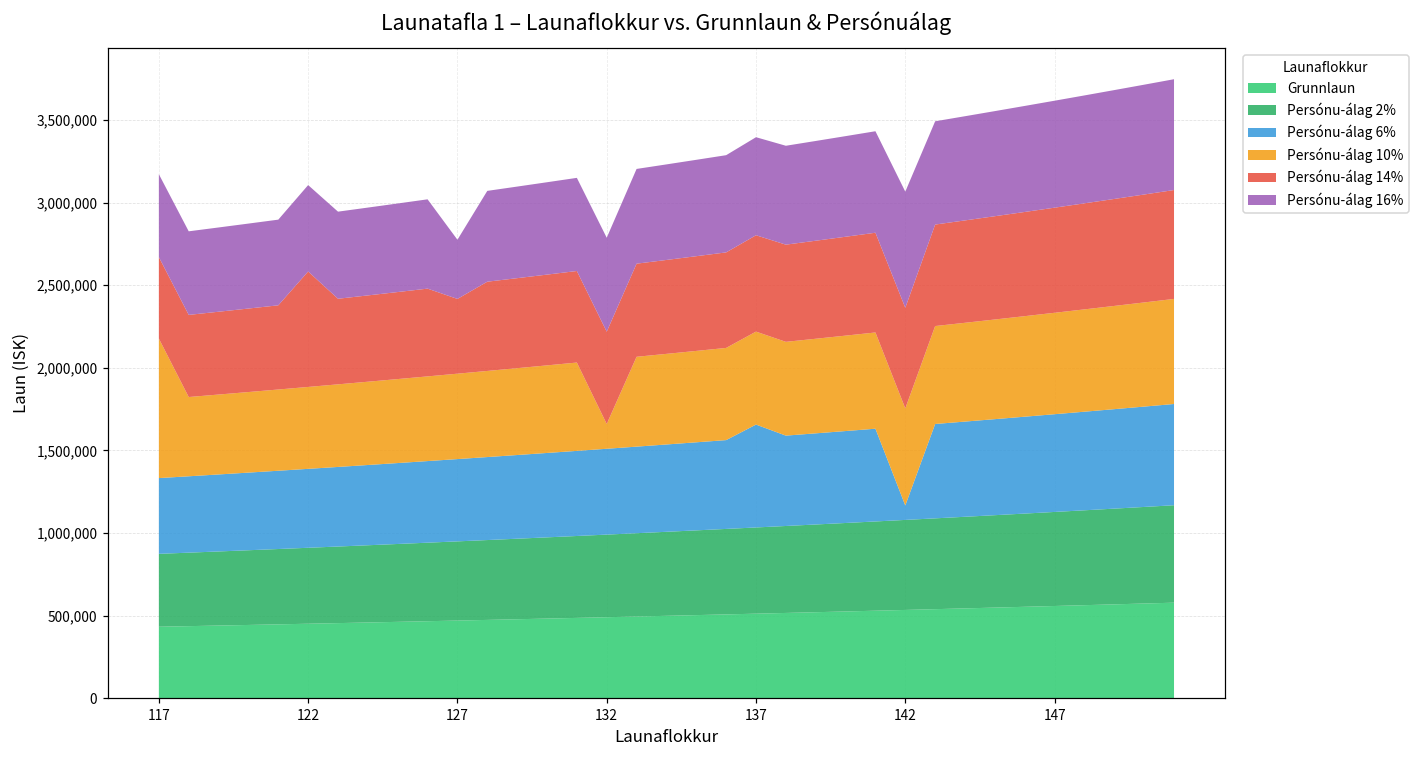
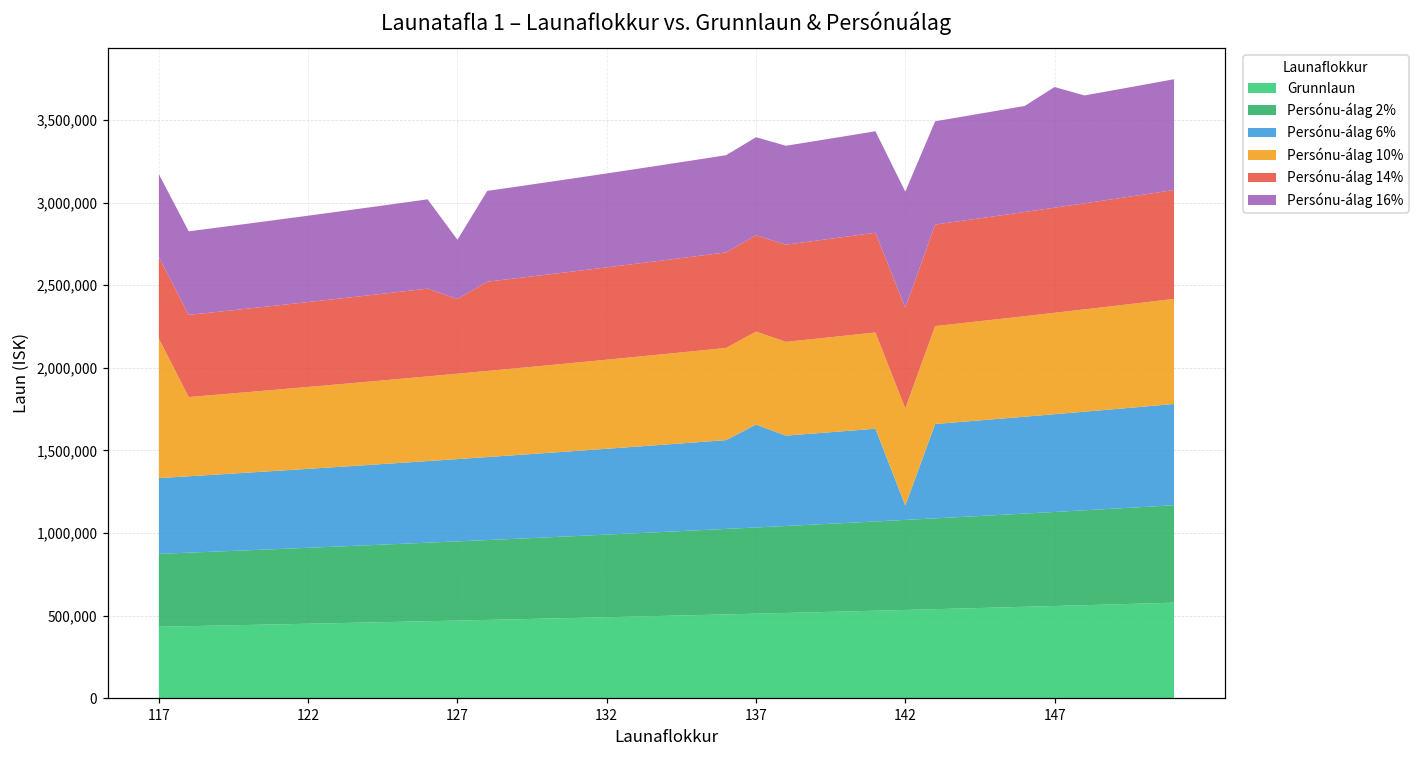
  {
    "Persónu-álag 6%": {
      "117": "460,000",
      "122": "480,000",
      "127": "500,000",
      "132": "520,000",
      "137": "620,000",
      "142": "90,000",
      "147": "590,000"
    },
    "Persónu-álag 10%": {
      "117": "840,000",
      "122": "500,000",
      "127": "520,000",
-     "132": "150,000",
+     "132": "540,000",
      "137": "560,000",
      "142": "590,000",
      "147": "610,000"
    },
    "Persónu-álag 14%": {
      "117": "490,000",
-     "122": "700,000",
+     "122": "510,000",
      "127": "450,000",
      "132": "560,000",
      "137": "580,000",
      "142": "610,000",
      "147": "640,000"
    },
    "Persónu-álag 16%": {
      "117": "500,000",
      "122": "520,000",
      "127": "360,000",
      "132": "570,000",
      "137": "590,000",
      "142": "700,000",
-     "147": "650,000"
+     "147": "730,000"
    }
  }
